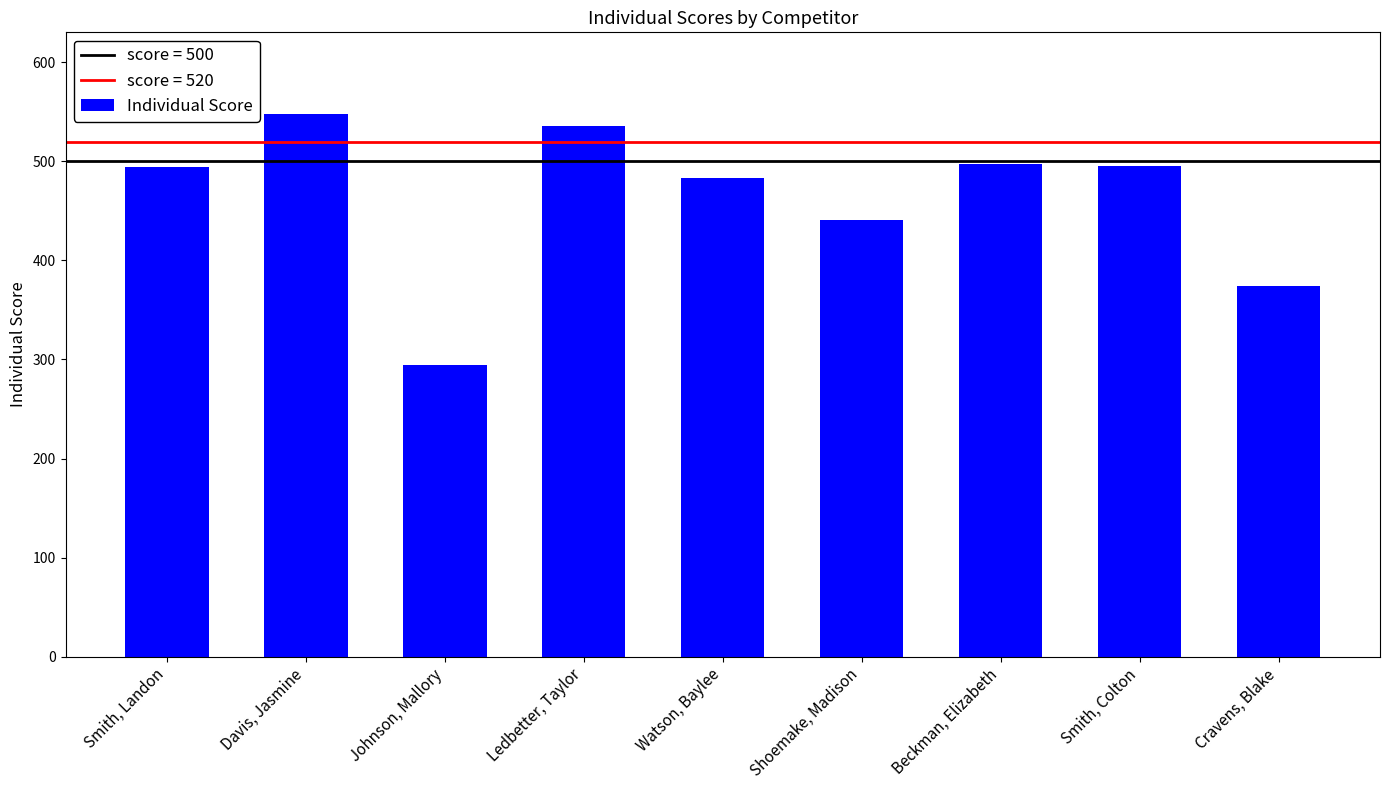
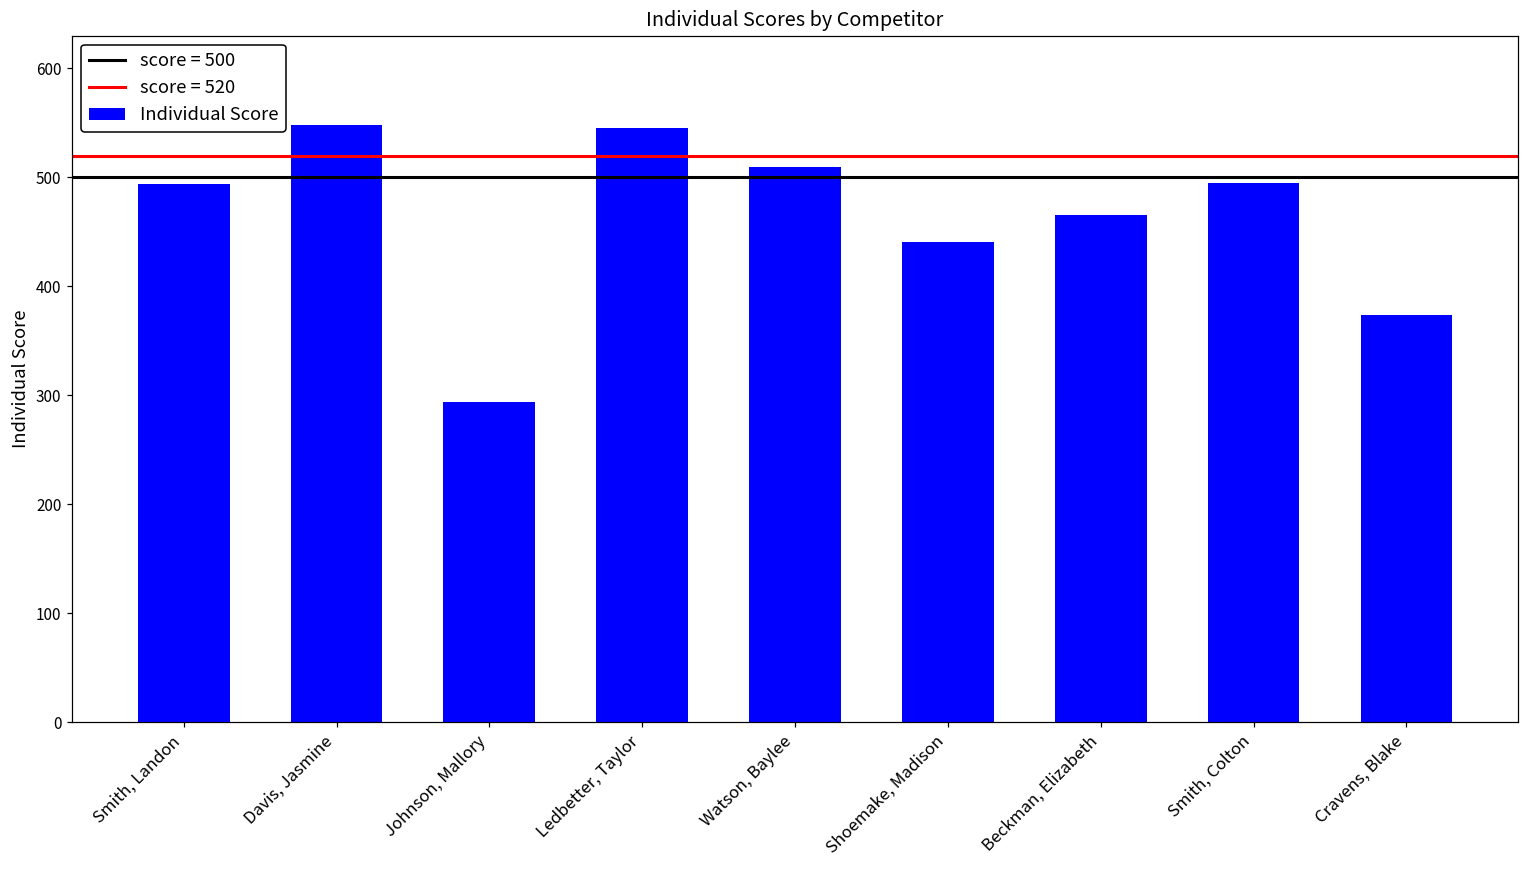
  {
    "Smith, Landon": 490,
    "Davis, Jasmine": 550,
    "Johnson, Mallory": 290,
-   "Ledbetter, Taylor": 540,
-   "Watson, Baylee": 480,
+   "Ledbetter, Taylor": 550,
+   "Watson, Baylee": 510,
    "Shoemake, Madison": 440,
-   "Beckman, Elizabeth": 500,
+   "Beckman, Elizabeth": 470,
    "Smith, Colton": 500,
    "Cravens, Blake": 370
  }
